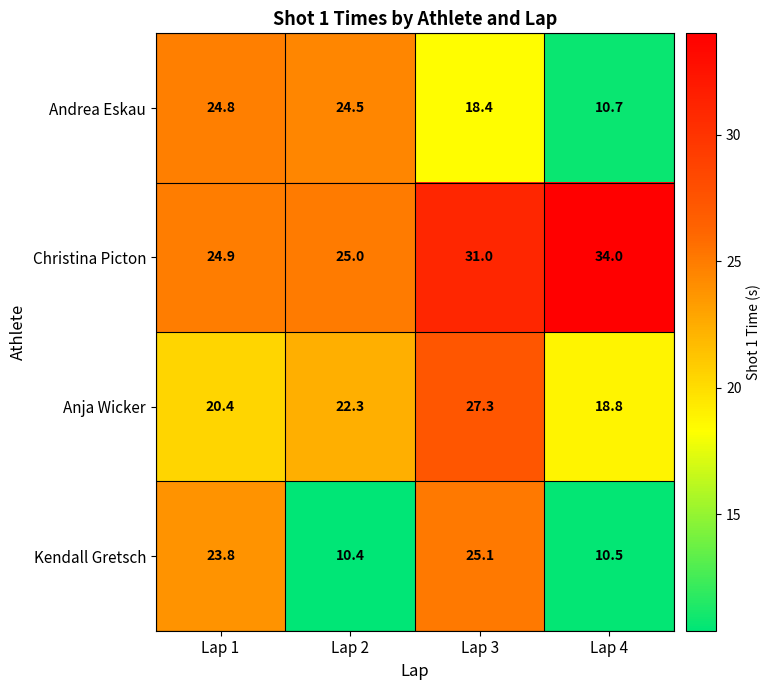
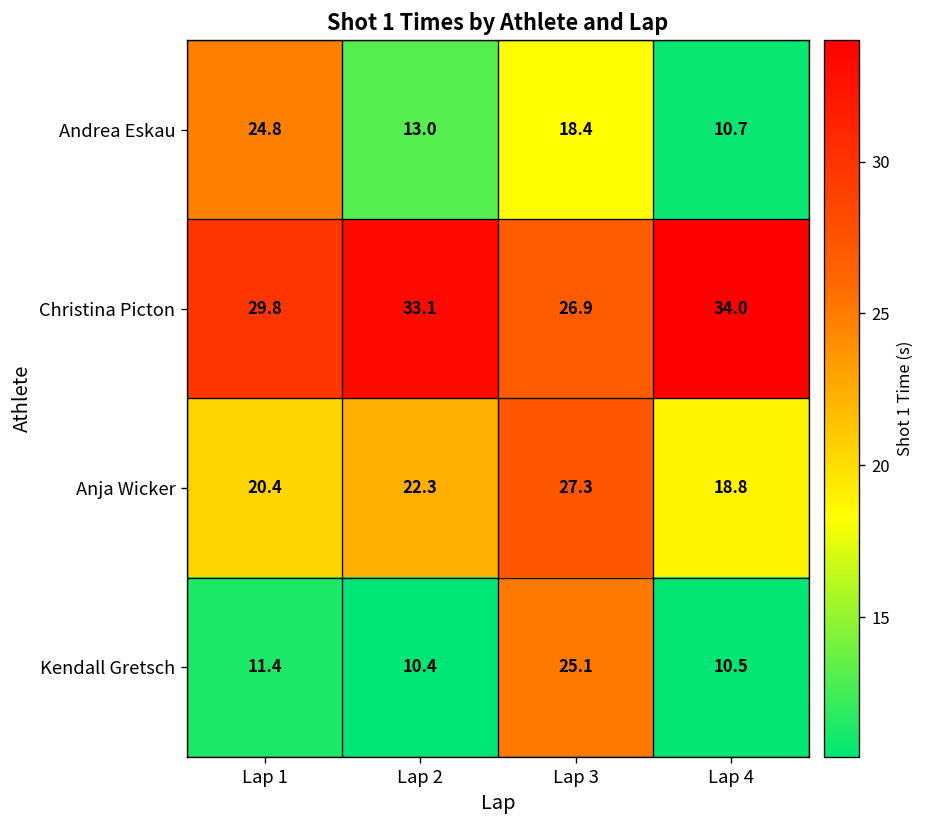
  {
    "Andrea Eskau": {
      "Lap 1": 24.8,
-     "Lap 2": 24.5,
+     "Lap 2": 13.0,
      "Lap 3": 18.4,
      "Lap 4": 10.7
    },
    "Christina Picton": {
-     "Lap 1": 24.9,
-     "Lap 2": 25.0,
-     "Lap 3": 31.0,
+     "Lap 1": 29.8,
+     "Lap 2": 33.1,
+     "Lap 3": 26.9,
      "Lap 4": 34.0
    },
    "Anja Wicker": {
      "Lap 1": 20.4,
      "Lap 2": 22.3,
      "Lap 3": 27.3,
      "Lap 4": 18.8
    },
    "Kendall Gretsch": {
-     "Lap 1": 23.8,
+     "Lap 1": 11.4,
      "Lap 2": 10.4,
      "Lap 3": 25.1,
      "Lap 4": 10.5
    }
  }
